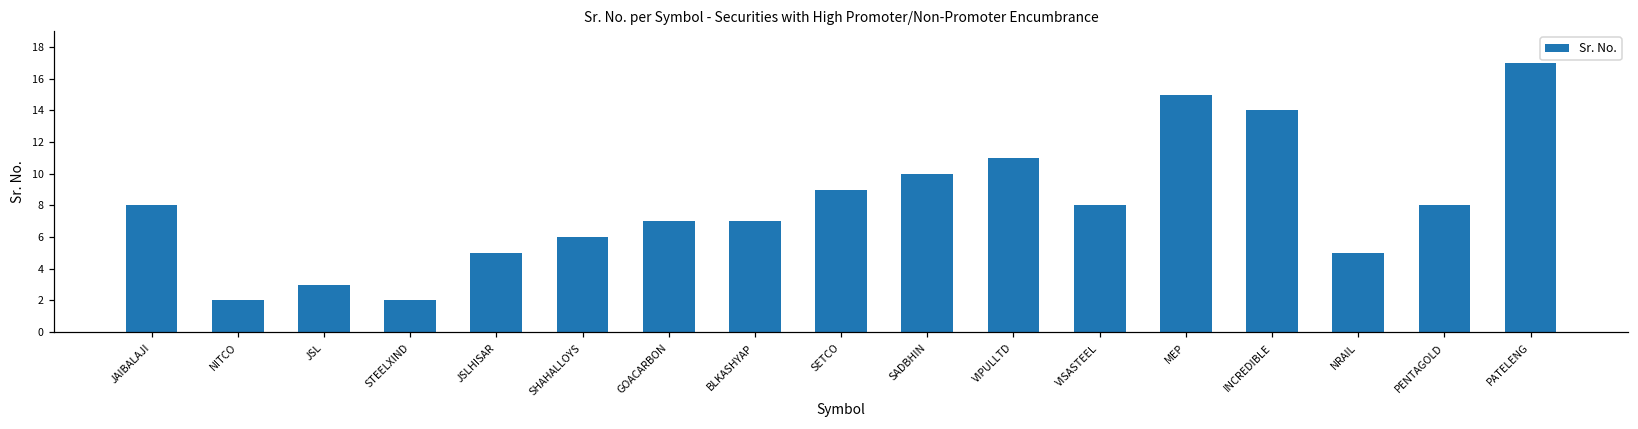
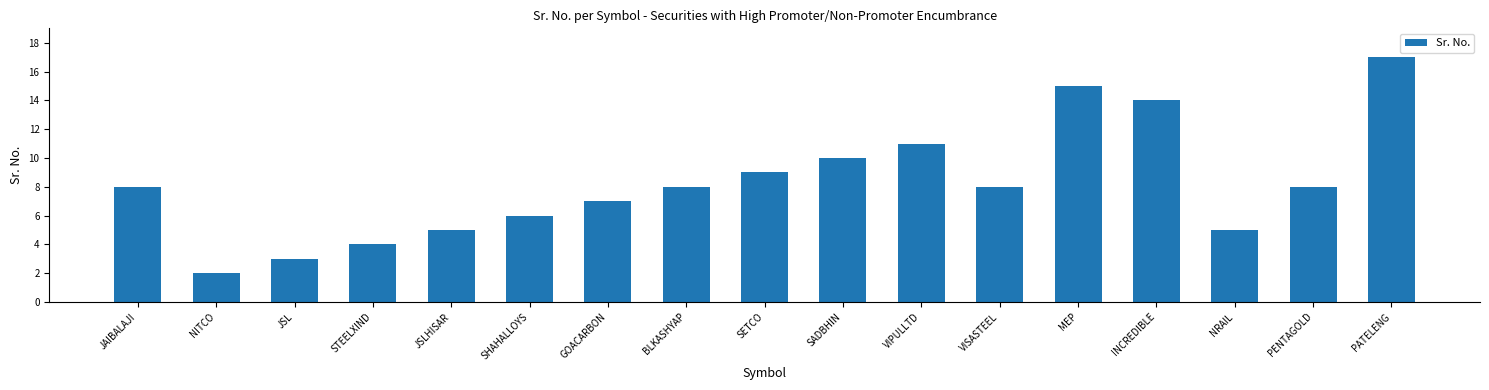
  {
    "JAIBALAJI": 8,
    "NITCO": 2,
    "JSL": 3,
-   "STEELXIND": 2,
+   "STEELXIND": 4,
    "JSLHISAR": 5,
    "SHAHALLOYS": 6,
    "GOACARBON": 7,
-   "BLKASHYAP": 7,
+   "BLKASHYAP": 8,
    "SETCO": 9,
    "SADBHIN": 10,
    "VIPULLTD": 11,
    "VISASTEEL": 8,
    "MEP": 15,
    "INCREDIBLE": 14,
    "NRAIL": 5,
    "PENTAGOLD": 8,
    "PATELENG": 17
  }
